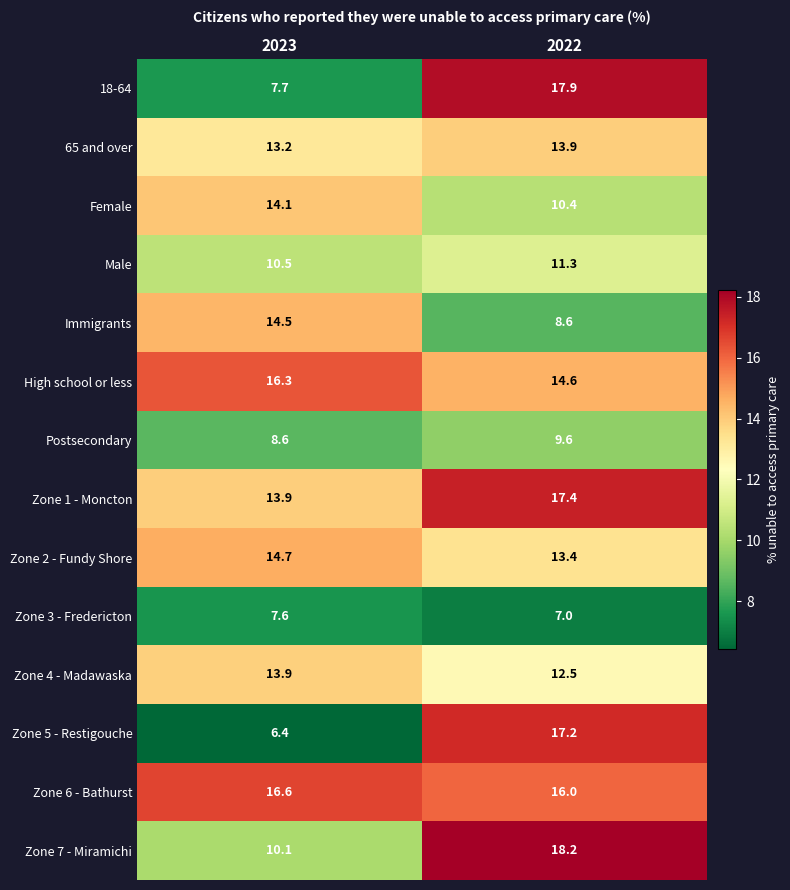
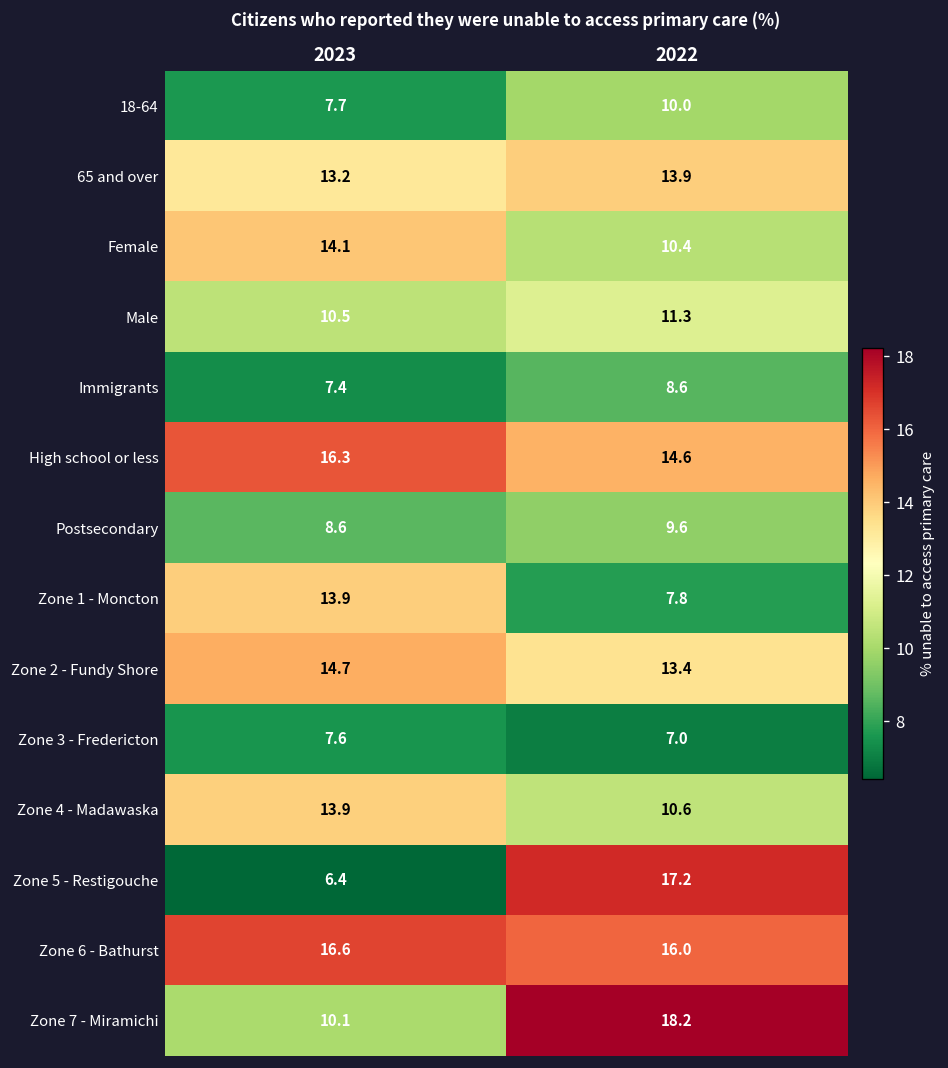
  {
    "18-64": {
      "2023": 7.7,
-     "2022": 17.9
+     "2022": 10.0
    },
    "65 and over": {
      "2023": 13.2,
      "2022": 13.9
    },
    "Female": {
      "2023": 14.1,
      "2022": 10.4
    },
    "Male": {
      "2023": 10.5,
      "2022": 11.3
    },
    "Immigrants": {
-     "2023": 14.5,
+     "2023": 7.4,
      "2022": 8.6
    },
    "High school or less": {
      "2023": 16.3,
      "2022": 14.6
    },
    "Postsecondary": {
      "2023": 8.6,
      "2022": 9.6
    },
    "Zone 1 - Moncton": {
      "2023": 13.9,
-     "2022": 17.4
+     "2022": 7.8
    },
    "Zone 2 - Fundy Shore": {
      "2023": 14.7,
      "2022": 13.4
    },
    "Zone 3 - Fredericton": {
      "2023": 7.6,
      "2022": 7.0
    },
    "Zone 4 - Madawaska": {
      "2023": 13.9,
-     "2022": 12.5
+     "2022": 10.6
    },
    "Zone 5 - Restigouche": {
      "2023": 6.4,
      "2022": 17.2
    },
    "Zone 6 - Bathurst": {
      "2023": 16.6,
      "2022": 16.0
    },
    "Zone 7 - Miramichi": {
      "2023": 10.1,
      "2022": 18.2
    }
  }
